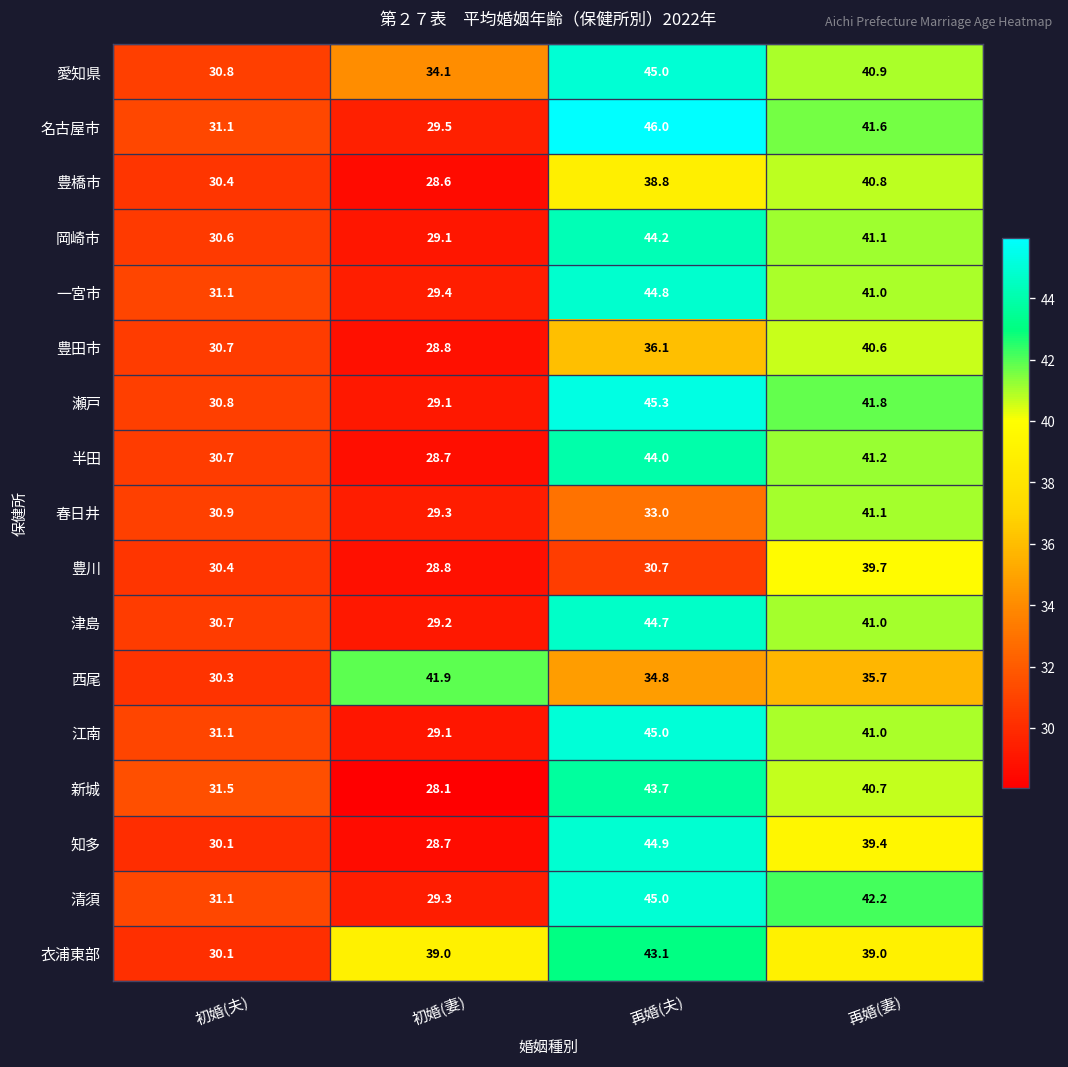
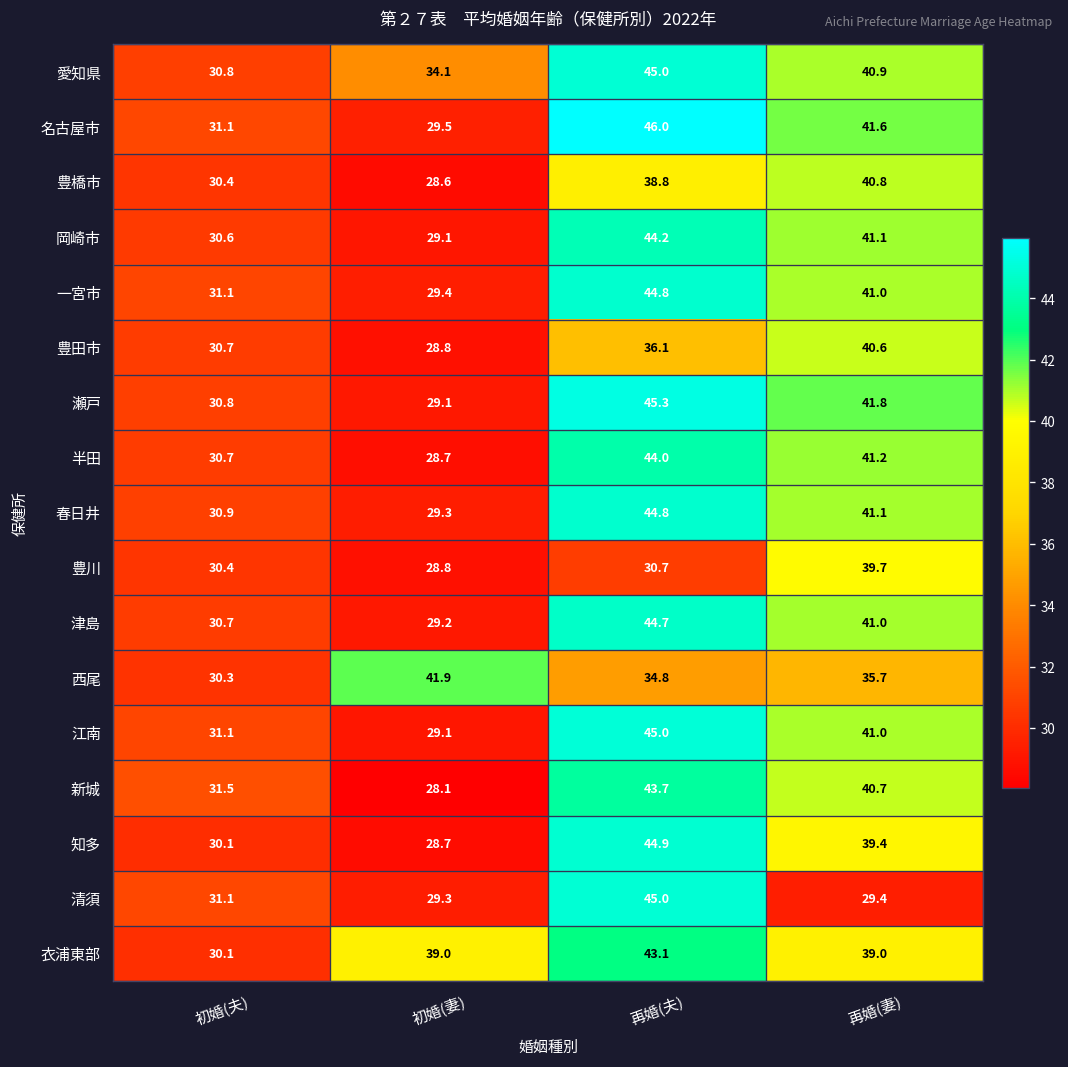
  {
    "愛知県": {
      "初婚(夫)": 30.8,
      "初婚(妻)": 34.1,
      "再婚(夫)": 45.0,
      "再婚(妻)": 40.9
    },
    "名古屋市": {
      "初婚(夫)": 31.1,
      "初婚(妻)": 29.5,
      "再婚(夫)": 46.0,
      "再婚(妻)": 41.6
    },
    "豊橋市": {
      "初婚(夫)": 30.4,
      "初婚(妻)": 28.6,
      "再婚(夫)": 38.8,
      "再婚(妻)": 40.8
    },
    "岡崎市": {
      "初婚(夫)": 30.6,
      "初婚(妻)": 29.1,
      "再婚(夫)": 44.2,
      "再婚(妻)": 41.1
    },
    "一宮市": {
      "初婚(夫)": 31.1,
      "初婚(妻)": 29.4,
      "再婚(夫)": 44.8,
      "再婚(妻)": 41.0
    },
    "豊田市": {
      "初婚(夫)": 30.7,
      "初婚(妻)": 28.8,
      "再婚(夫)": 36.1,
      "再婚(妻)": 40.6
    },
    "瀬戸": {
      "初婚(夫)": 30.8,
      "初婚(妻)": 29.1,
      "再婚(夫)": 45.3,
      "再婚(妻)": 41.8
    },
    "半田": {
      "初婚(夫)": 30.7,
      "初婚(妻)": 28.7,
      "再婚(夫)": 44.0,
      "再婚(妻)": 41.2
    },
    "春日井": {
      "初婚(夫)": 30.9,
      "初婚(妻)": 29.3,
-     "再婚(夫)": 33.0,
+     "再婚(夫)": 44.8,
      "再婚(妻)": 41.1
    },
    "豊川": {
      "初婚(夫)": 30.4,
      "初婚(妻)": 28.8,
      "再婚(夫)": 30.7,
      "再婚(妻)": 39.7
    },
    "津島": {
      "初婚(夫)": 30.7,
      "初婚(妻)": 29.2,
      "再婚(夫)": 44.7,
      "再婚(妻)": 41.0
    },
    "西尾": {
      "初婚(夫)": 30.3,
      "初婚(妻)": 41.9,
      "再婚(夫)": 34.8,
      "再婚(妻)": 35.7
    },
    "江南": {
      "初婚(夫)": 31.1,
      "初婚(妻)": 29.1,
      "再婚(夫)": 45.0,
      "再婚(妻)": 41.0
    },
    "新城": {
      "初婚(夫)": 31.5,
      "初婚(妻)": 28.1,
      "再婚(夫)": 43.7,
      "再婚(妻)": 40.7
    },
    "知多": {
      "初婚(夫)": 30.1,
      "初婚(妻)": 28.7,
      "再婚(夫)": 44.9,
      "再婚(妻)": 39.4
    },
    "清須": {
      "初婚(夫)": 31.1,
      "初婚(妻)": 29.3,
      "再婚(夫)": 45.0,
-     "再婚(妻)": 42.2
+     "再婚(妻)": 29.4
    },
    "衣浦東部": {
      "初婚(夫)": 30.1,
      "初婚(妻)": 39.0,
      "再婚(夫)": 43.1,
      "再婚(妻)": 39.0
    }
  }
